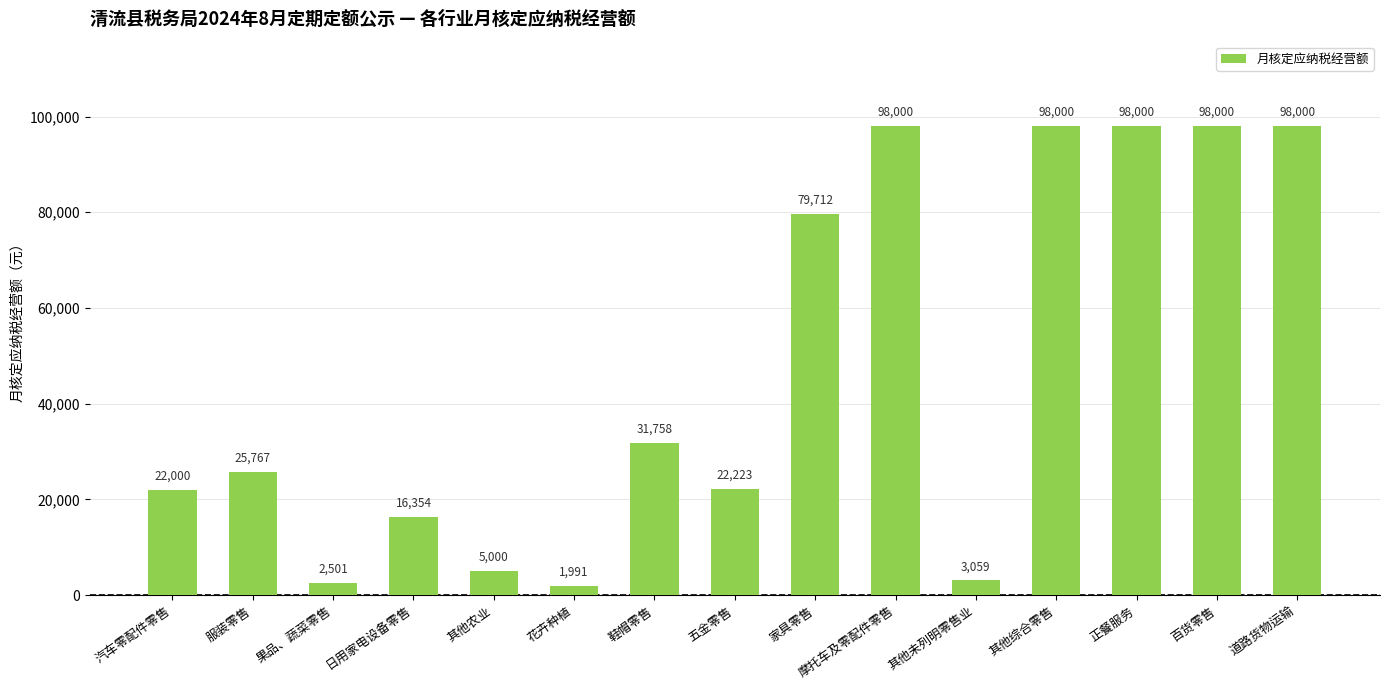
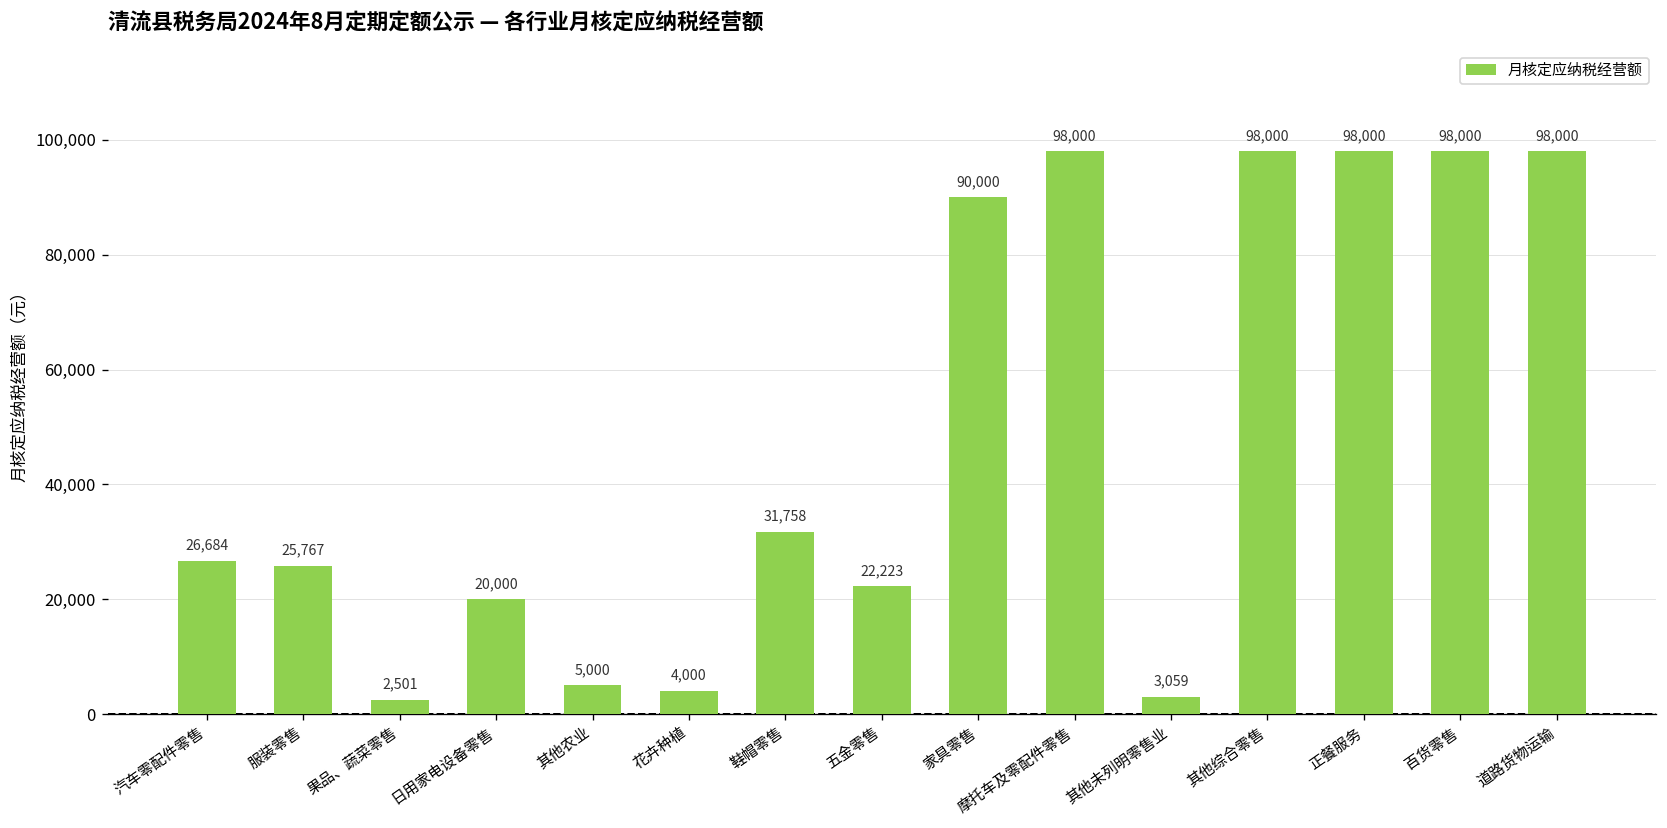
  {
-   "汽车零配件零售": "22,000",
+   "汽车零配件零售": "26,684",
    "服装零售": "25,767",
    "果品、蔬菜零售": "2,501",
-   "日用家电设备零售": "16,354",
+   "日用家电设备零售": "20,000",
    "其他农业": "5,000",
-   "花卉种植": "1,991",
+   "花卉种植": "4,000",
    "鞋帽零售": "31,758",
    "五金零售": "22,223",
-   "家具零售": "79,712",
+   "家具零售": "90,000",
    "摩托车及零配件零售": "98,000",
    "其他未列明零售业": "3,059",
    "其他综合零售": "98,000",
    "正餐服务": "98,000",
    "百货零售": "98,000",
    "道路货物运输": "98,000"
  }
